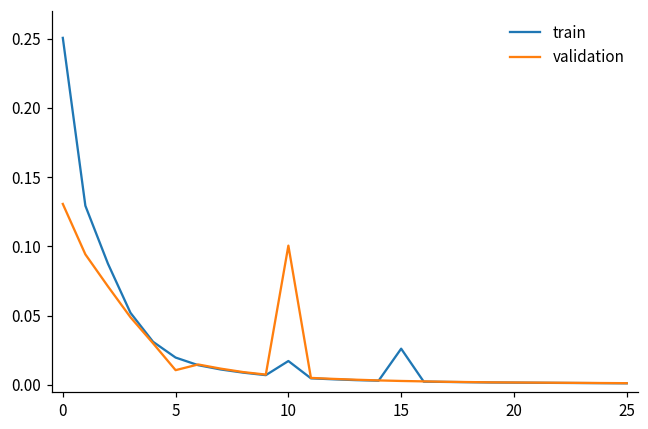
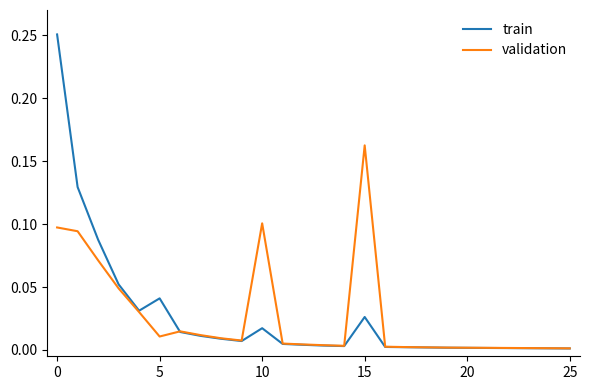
  {
    "train": {
      "0": 0.251,
-     "5": 0.020,
+     "5": 0.041,
      "10": 0.017,
      "15": 0.026
    },
    "validation": {
-     "0": 0.131,
+     "0": 0.097,
      "5": 0.011,
      "10": 0.101,
-     "15": 0.003
+     "15": 0.163
    }
  }
